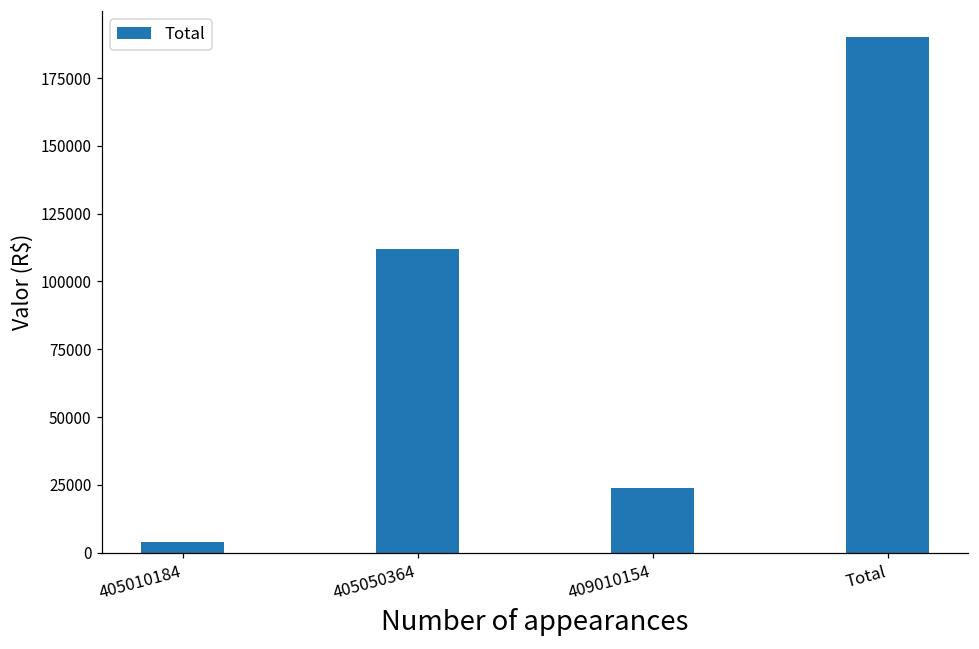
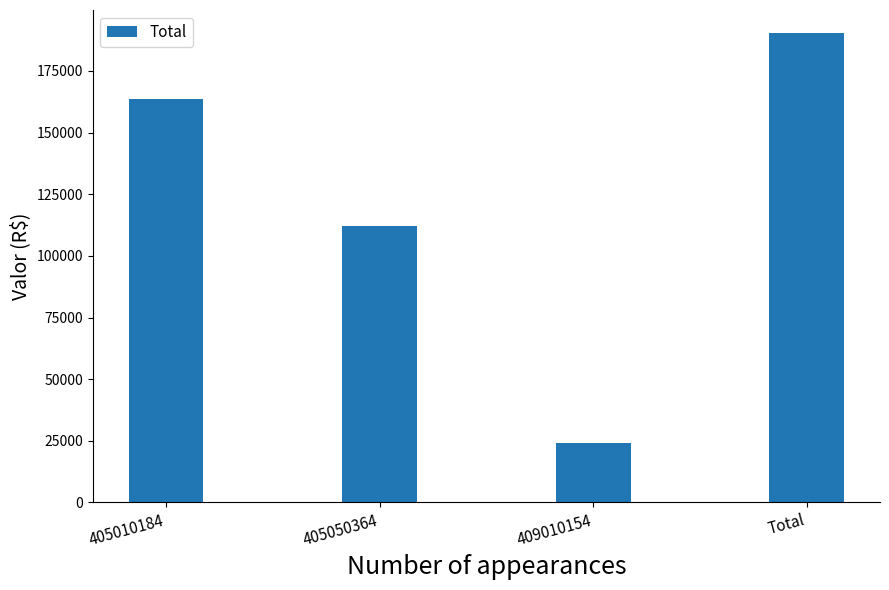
  {
-   "405010184": 4000,
+   "405010184": 164000,
    "405050364": 112000,
    "409010154": 24000,
    "Total": 190000
  }
